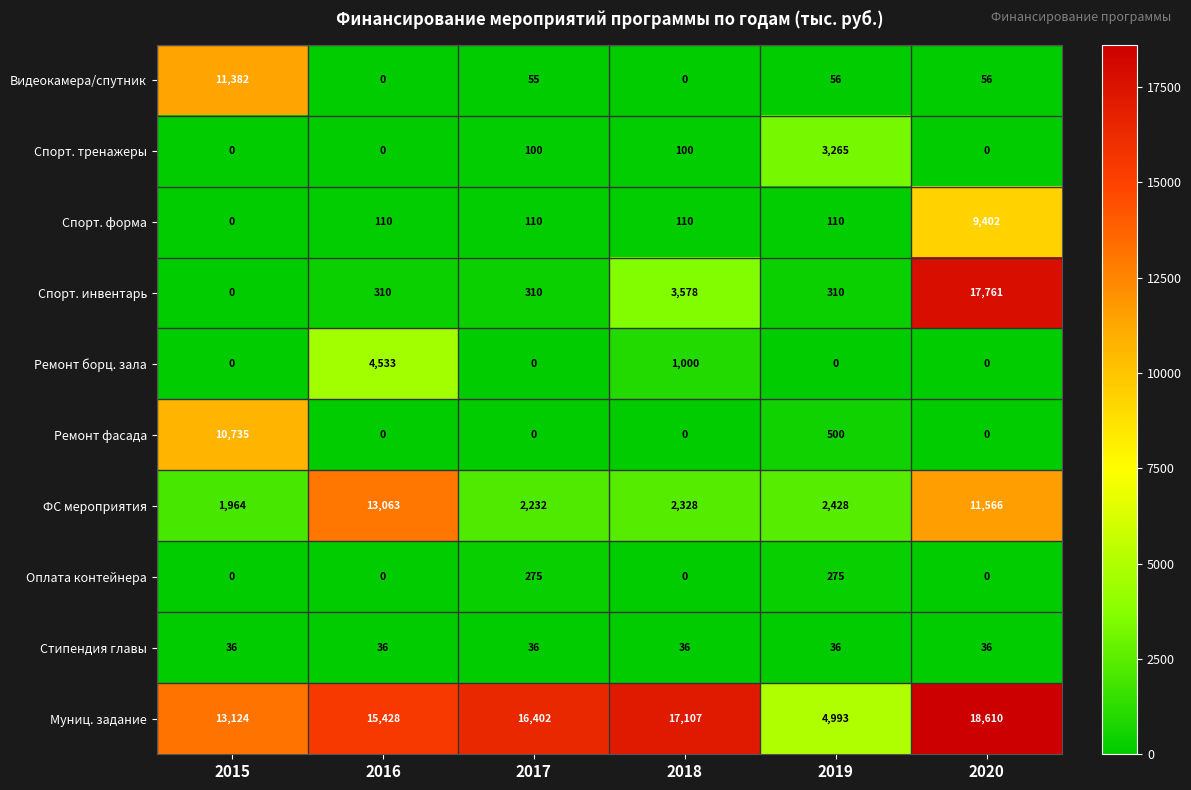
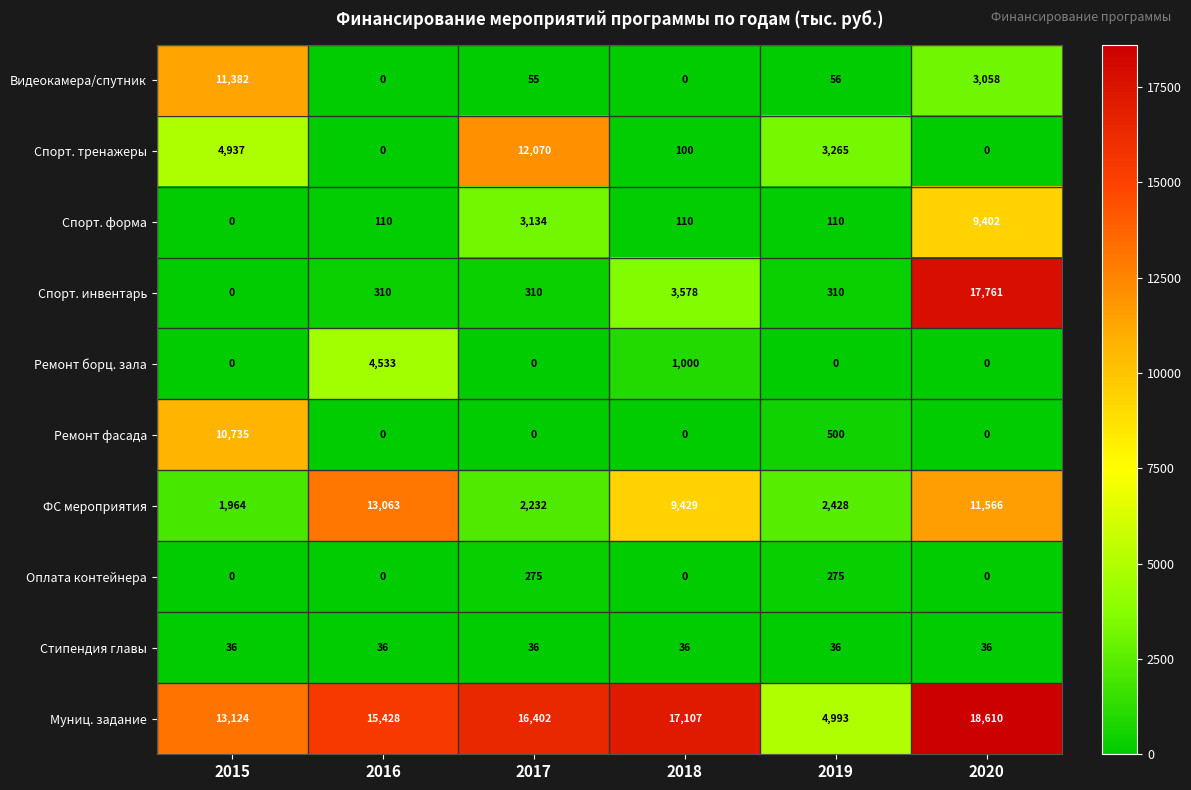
  {
    "Видеокамера/спутник": {
      "2015": "11,382",
      "2016": "0",
      "2017": "55",
      "2018": "0",
      "2019": "56",
-     "2020": "56"
+     "2020": "3,058"
    },
    "Спорт. тренажеры": {
-     "2015": "0",
+     "2015": "4,937",
      "2016": "0",
-     "2017": "100",
+     "2017": "12,070",
      "2018": "100",
      "2019": "3,265",
      "2020": "0"
    },
    "Спорт. форма": {
      "2015": "0",
      "2016": "110",
-     "2017": "110",
+     "2017": "3,134",
      "2018": "110",
      "2019": "110",
      "2020": "9,402"
    },
    "Спорт. инвентарь": {
      "2015": "0",
      "2016": "310",
      "2017": "310",
      "2018": "3,578",
      "2019": "310",
      "2020": "17,761"
    },
    "Ремонт борц. зала": {
      "2015": "0",
      "2016": "4,533",
      "2017": "0",
      "2018": "1,000",
      "2019": "0",
      "2020": "0"
    },
    "Ремонт фасада": {
      "2015": "10,735",
      "2016": "0",
      "2017": "0",
      "2018": "0",
      "2019": "500",
      "2020": "0"
    },
    "ФС мероприятия": {
      "2015": "1,964",
      "2016": "13,063",
      "2017": "2,232",
-     "2018": "2,328",
+     "2018": "9,429",
      "2019": "2,428",
      "2020": "11,566"
    },
    "Оплата контейнера": {
      "2015": "0",
      "2016": "0",
      "2017": "275",
      "2018": "0",
      "2019": "275",
      "2020": "0"
    },
    "Стипендия главы": {
      "2015": "36",
      "2016": "36",
      "2017": "36",
      "2018": "36",
      "2019": "36",
      "2020": "36"
    },
    "Муниц. задание": {
      "2015": "13,124",
      "2016": "15,428",
      "2017": "16,402",
      "2018": "17,107",
      "2019": "4,993",
      "2020": "18,610"
    }
  }
